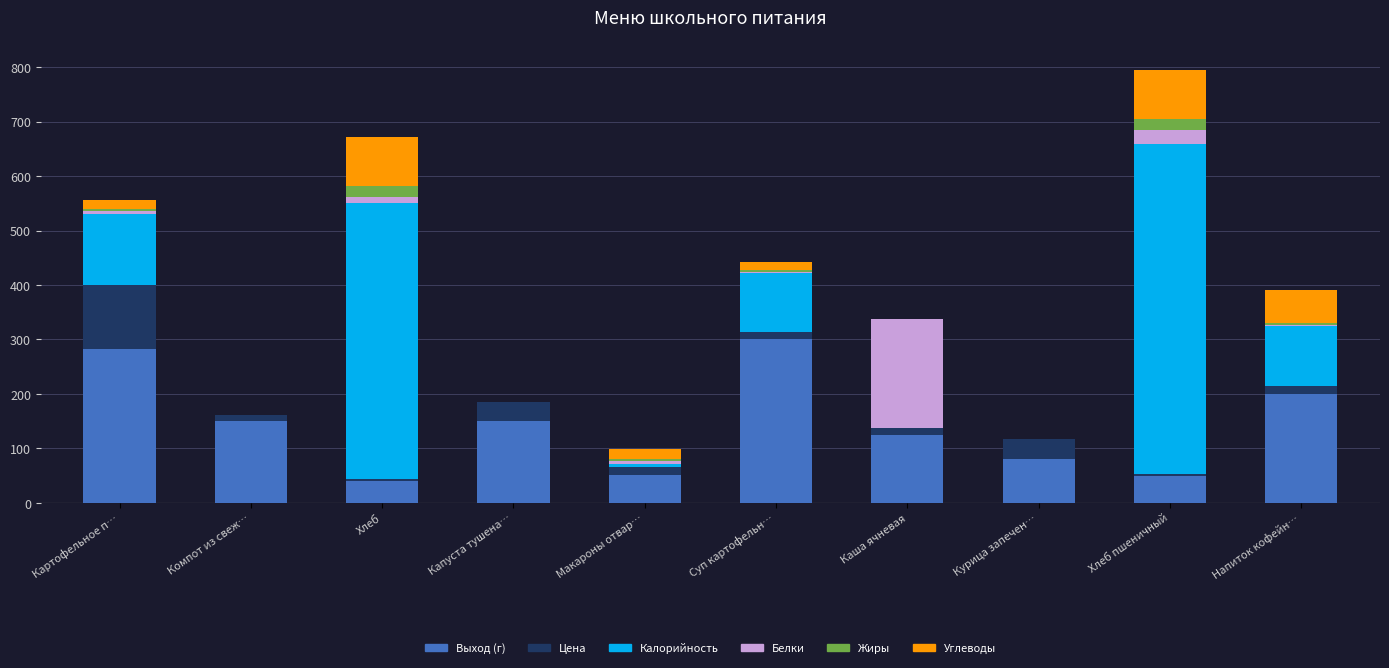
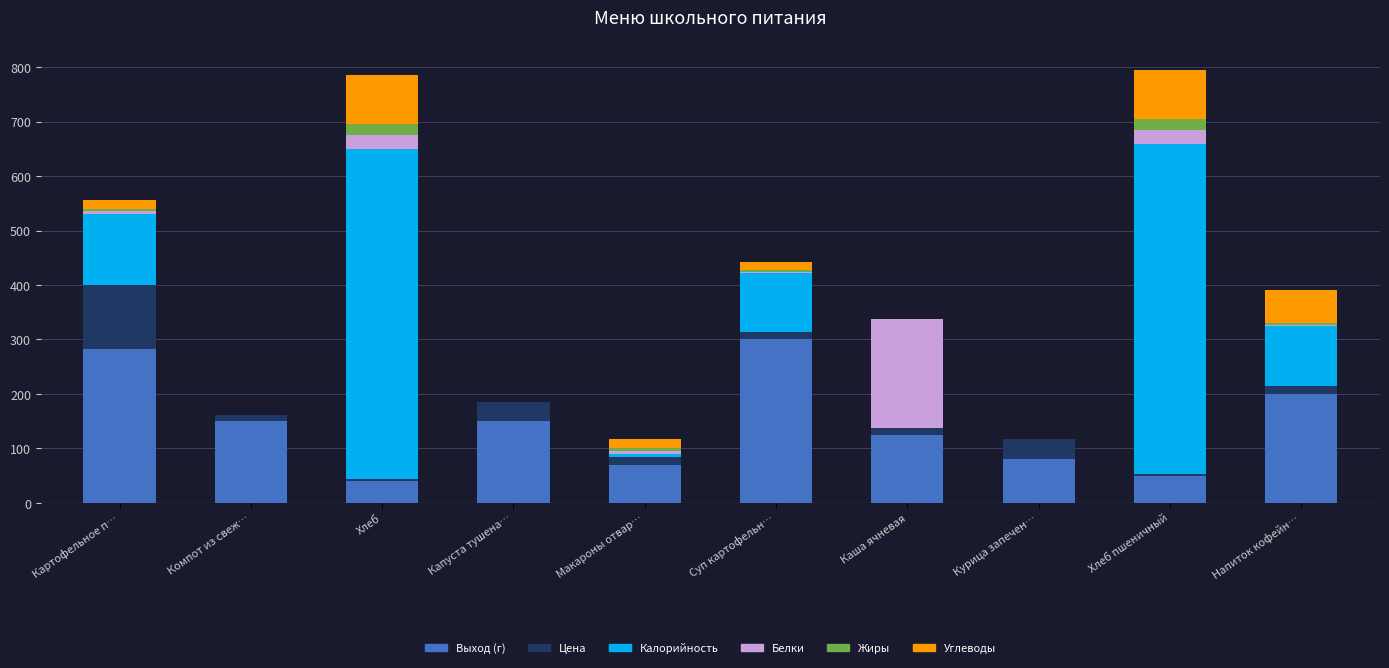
  {
    "Выход (г)": {
      "Картофельное п…": 280,
      "Компот из свеж…": 150,
      "Хлеб": 40,
      "Капуста тушена…": 150,
-     "Макароны отвар…": 50,
+     "Макароны отвар…": 70,
      "Суп картофельн…": 300,
      "Каша ячневая": 130,
      "Курица запечен…": 80,
      "Хлеб пшеничный": 50,
      "Напиток кофейн…": 200
    },
    "Цена": {
      "Картофельное п…": 120,
      "Компот из свеж…": 10,
      "Капуста тушена…": 40,
      "Макароны отвар…": 20,
      "Суп картофельн…": 10,
      "Каша ячневая": 10,
      "Курица запечен…": 40,
      "Напиток кофейн…": 20
    },
    "Калорийность": {
      "Картофельное п…": 130,
      "Компот из свеж…": 0,
-     "Хлеб": 510,
+     "Хлеб": 610,
      "Капуста тушена…": 0,
      "Макароны отвар…": 10,
      "Суп картофельн…": 110,
      "Каша ячневая": 0,
      "Курица запечен…": 0,
      "Хлеб пшеничный": 610,
      "Напиток кофейн…": 110
    },
    "Белки": {
      "Картофельное п…": 10,
      "Компот из свеж…": 0,
-     "Хлеб": 10,
+     "Хлеб": 30,
      "Капуста тушена…": 0,
      "Макароны отвар…": 10,
      "Каша ячневая": 200,
      "Курица запечен…": 0,
      "Хлеб пшеничный": 30
    },
    "Жиры": {
      "Компот из свеж…": 0,
      "Хлеб": 20,
      "Капуста тушена…": 0,
      "Макароны отвар…": 10,
      "Каша ячневая": 0,
      "Курица запечен…": 0,
      "Хлеб пшеничный": 20
    },
    "Углеводы": {
      "Картофельное п…": 20,
      "Компот из свеж…": 0,
      "Хлеб": 90,
      "Капуста тушена…": 0,
      "Макароны отвар…": 20,
      "Суп картофельн…": 20,
      "Каша ячневая": 0,
      "Курица запечен…": 0,
      "Хлеб пшеничный": 90,
      "Напиток кофейн…": 60
    }
  }
